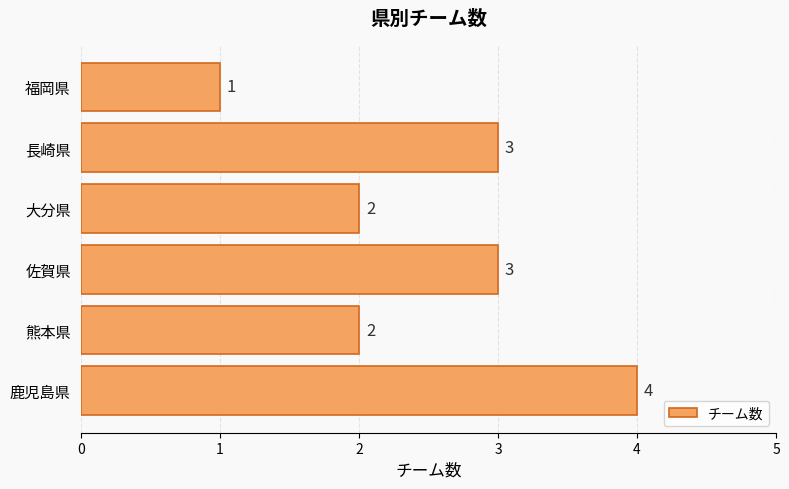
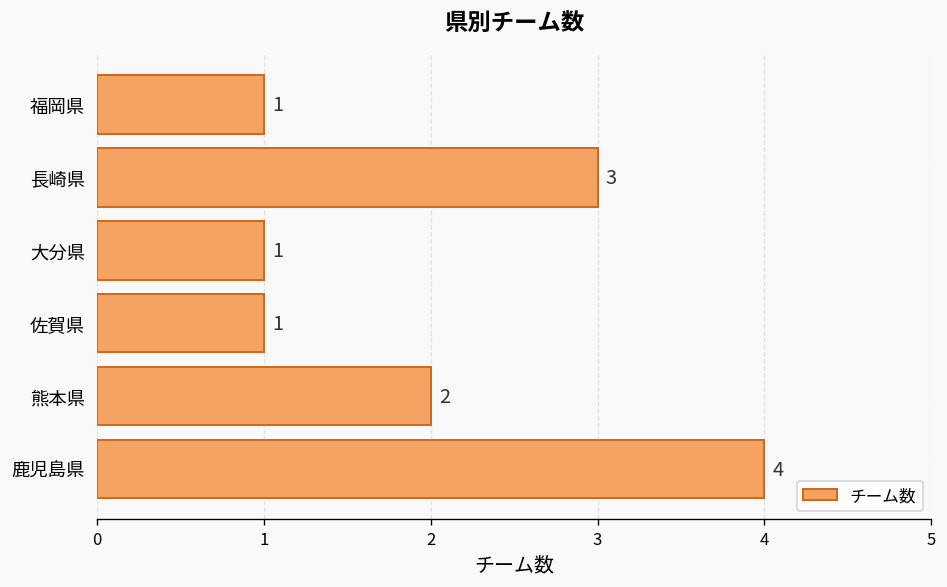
  {
    "福岡県": 1,
    "長崎県": 3,
-   "大分県": 2,
-   "佐賀県": 3,
+   "大分県": 1,
+   "佐賀県": 1,
    "熊本県": 2,
    "鹿児島県": 4
  }
